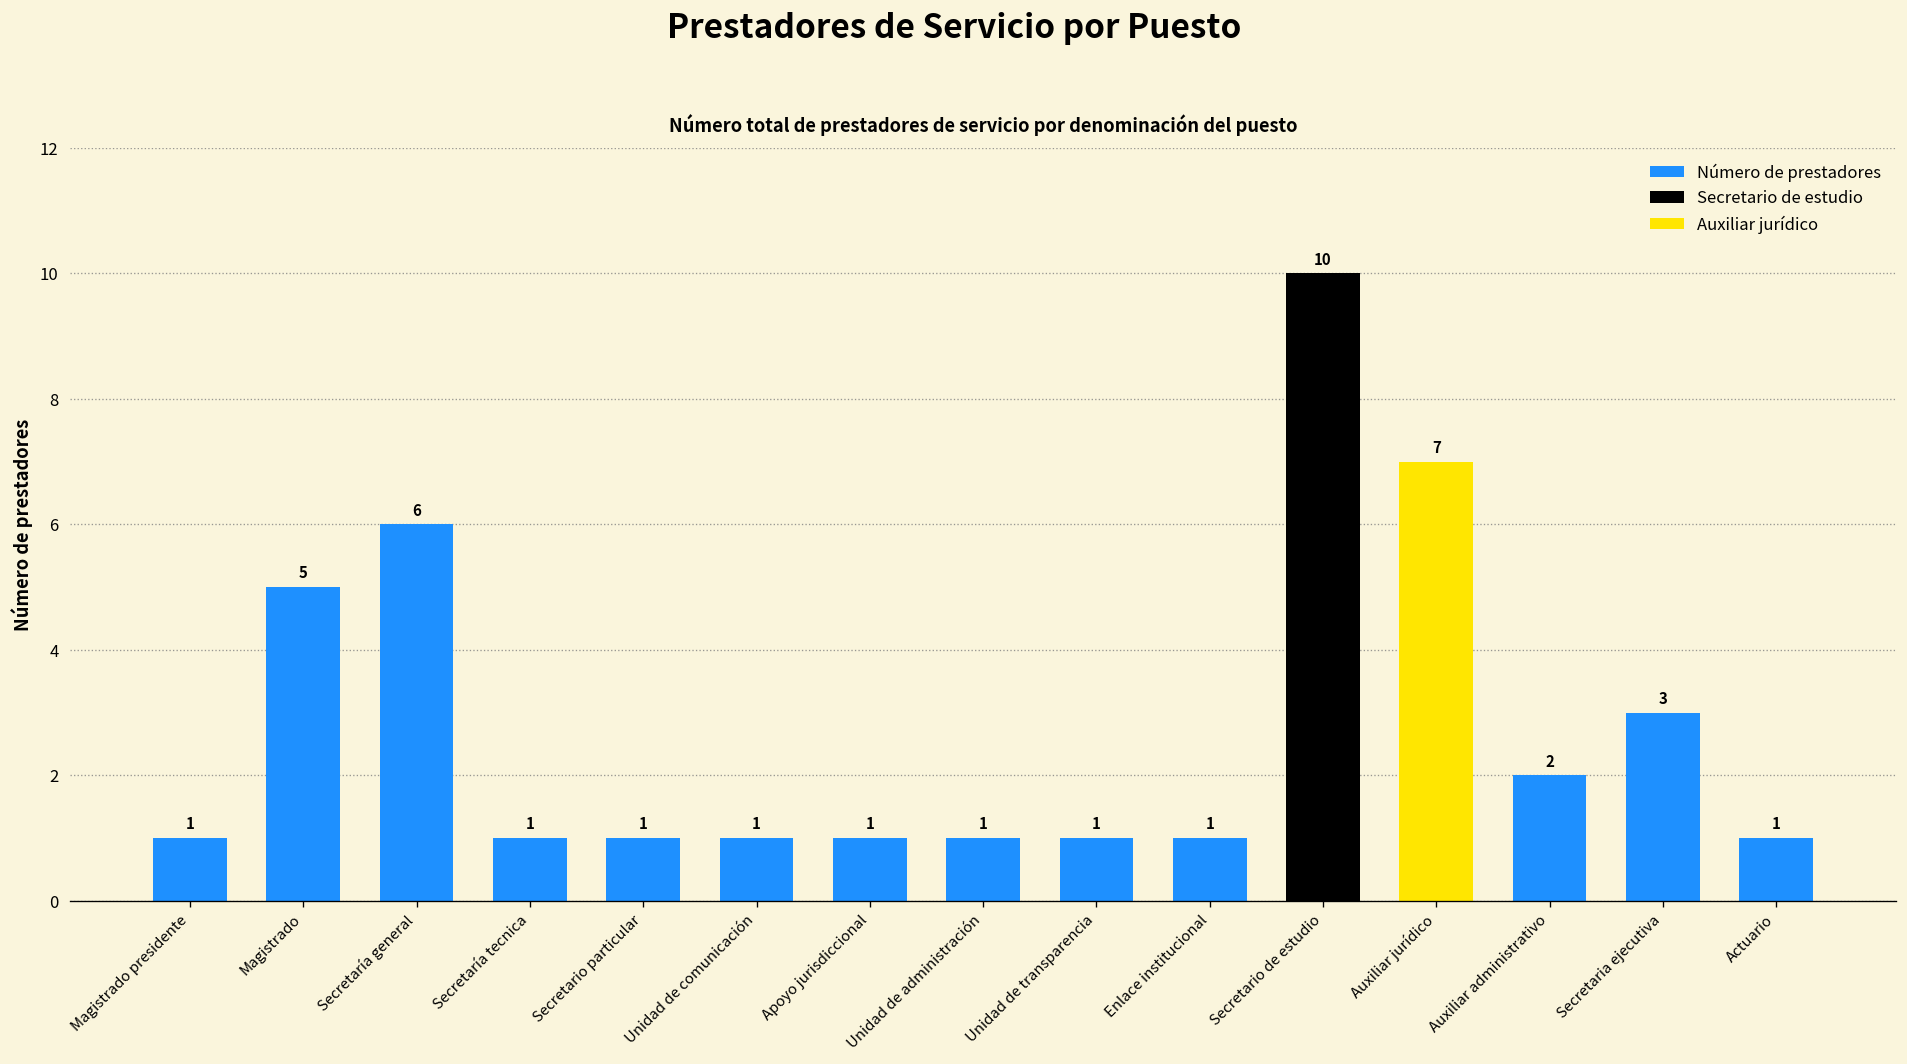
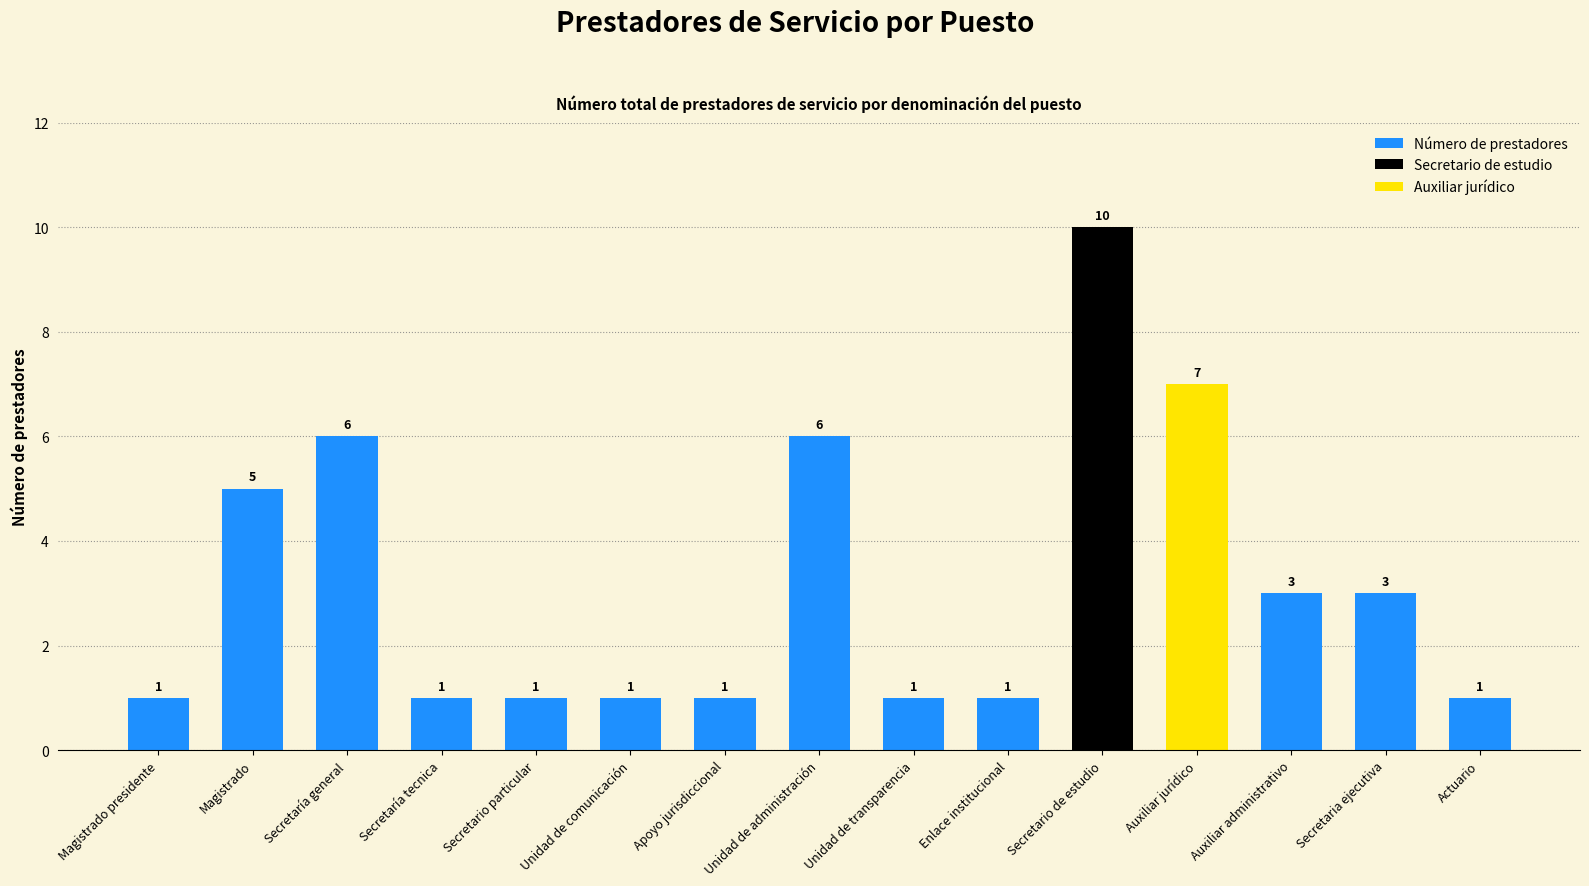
  {
    "Magistrado presidente": 1,
    "Magistrado": 5,
    "Secretaría general": 6,
    "Secretaría tecnica": 1,
    "Secretario particular": 1,
    "Unidad de comunicación": 1,
    "Apoyo jurisdiccional": 1,
-   "Unidad de administración": 1,
+   "Unidad de administración": 6,
    "Unidad de transparencia": 1,
    "Enlace institucional": 1,
    "Secretario de estudio": 10,
    "Auxiliar jurídico": 7,
-   "Auxiliar administrativo": 2,
+   "Auxiliar administrativo": 3,
    "Secretaria ejecutiva": 3,
    "Actuario": 1
  }
